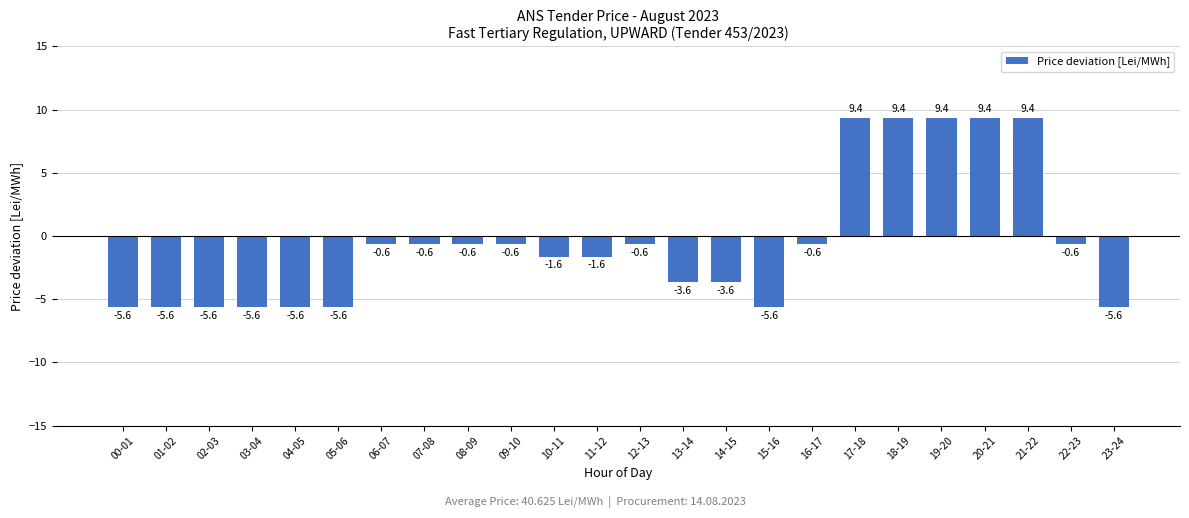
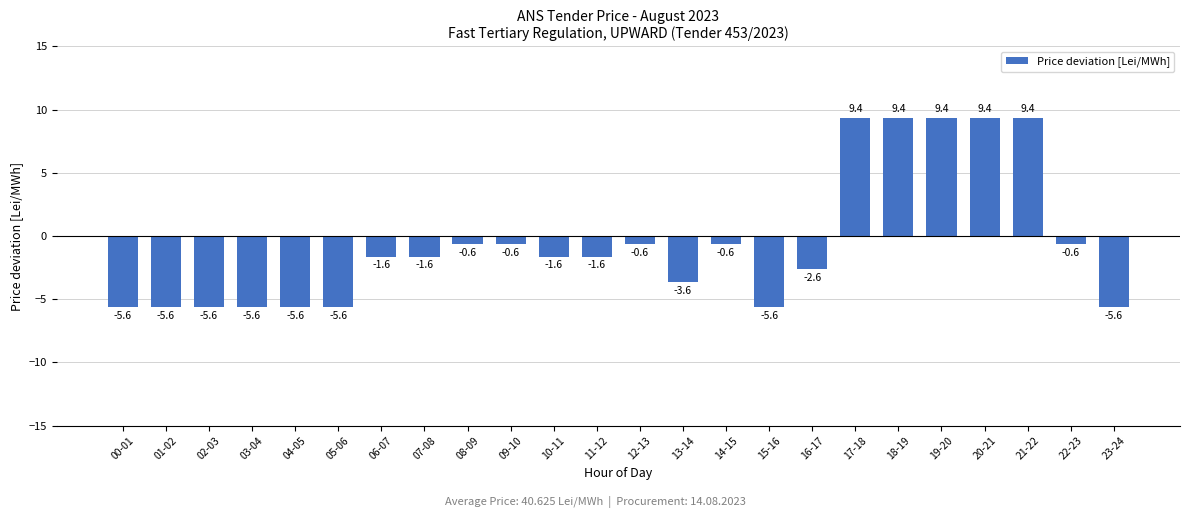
  {
    "00-01": -5.6,
    "01-02": -5.6,
    "02-03": -5.6,
    "03-04": -5.6,
    "04-05": -5.6,
    "05-06": -5.6,
-   "06-07": -0.6,
-   "07-08": -0.6,
+   "06-07": -1.6,
+   "07-08": -1.6,
    "08-09": -0.6,
    "09-10": -0.6,
    "10-11": -1.6,
    "11-12": -1.6,
    "12-13": -0.6,
    "13-14": -3.6,
-   "14-15": -3.6,
+   "14-15": -0.6,
    "15-16": -5.6,
-   "16-17": -0.6,
+   "16-17": -2.6,
    "17-18": 9.4,
    "18-19": 9.4,
    "19-20": 9.4,
    "20-21": 9.4,
    "21-22": 9.4,
    "22-23": -0.6,
    "23-24": -5.6
  }
